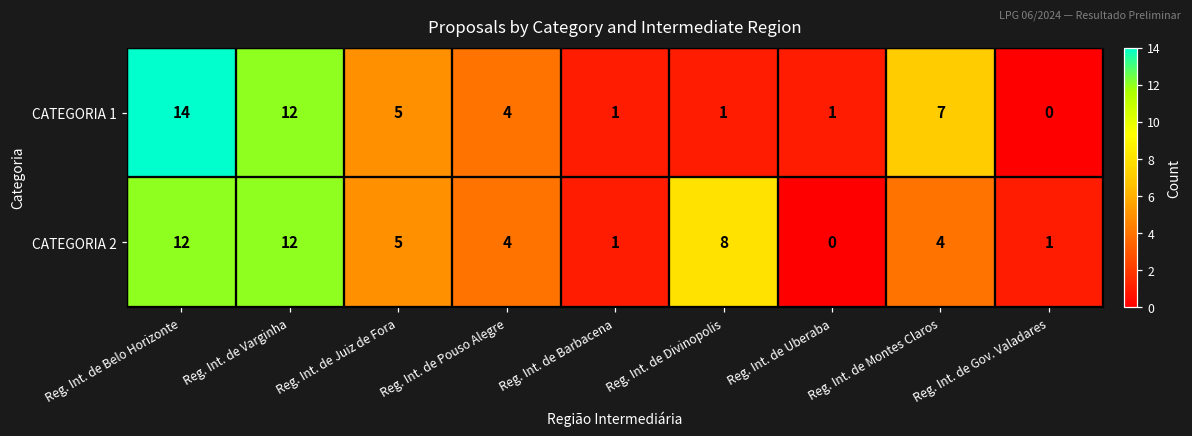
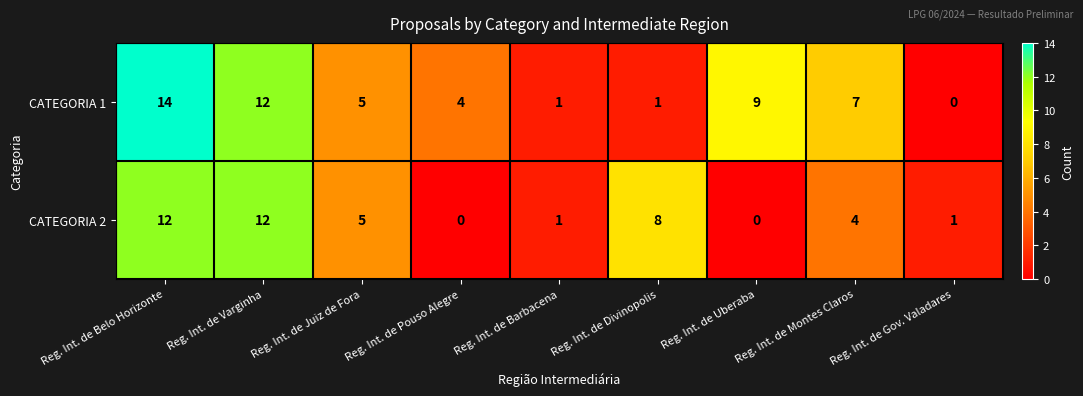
  {
    "CATEGORIA 1": {
      "Reg. Int. de Belo Horizonte": 14,
      "Reg. Int. de Varginha": 12,
      "Reg. Int. de Juiz de Fora": 5,
      "Reg. Int. de Pouso Alegre": 4,
      "Reg. Int. de Barbacena": 1,
      "Reg. Int. de Divinopolis": 1,
-     "Reg. Int. de Uberaba": 1,
+     "Reg. Int. de Uberaba": 9,
      "Reg. Int. de Montes Claros": 7,
      "Reg. Int. de Gov. Valadares": 0
    },
    "CATEGORIA 2": {
      "Reg. Int. de Belo Horizonte": 12,
      "Reg. Int. de Varginha": 12,
      "Reg. Int. de Juiz de Fora": 5,
-     "Reg. Int. de Pouso Alegre": 4,
+     "Reg. Int. de Pouso Alegre": 0,
      "Reg. Int. de Barbacena": 1,
      "Reg. Int. de Divinopolis": 8,
      "Reg. Int. de Uberaba": 0,
      "Reg. Int. de Montes Claros": 4,
      "Reg. Int. de Gov. Valadares": 1
    }
  }
